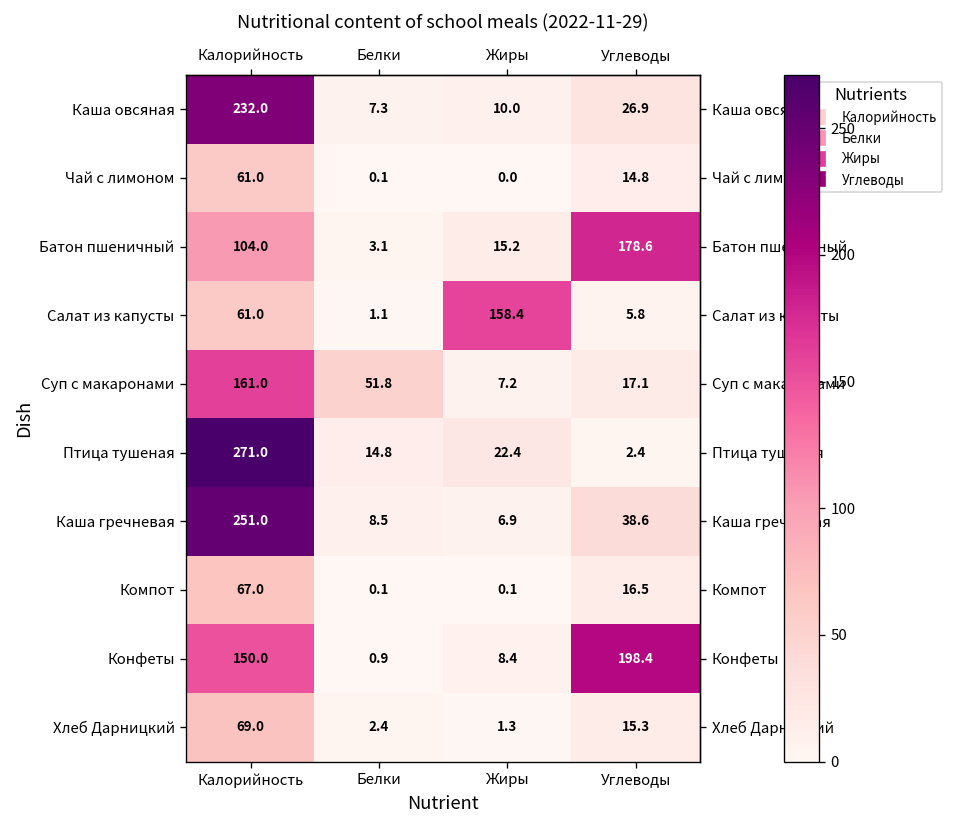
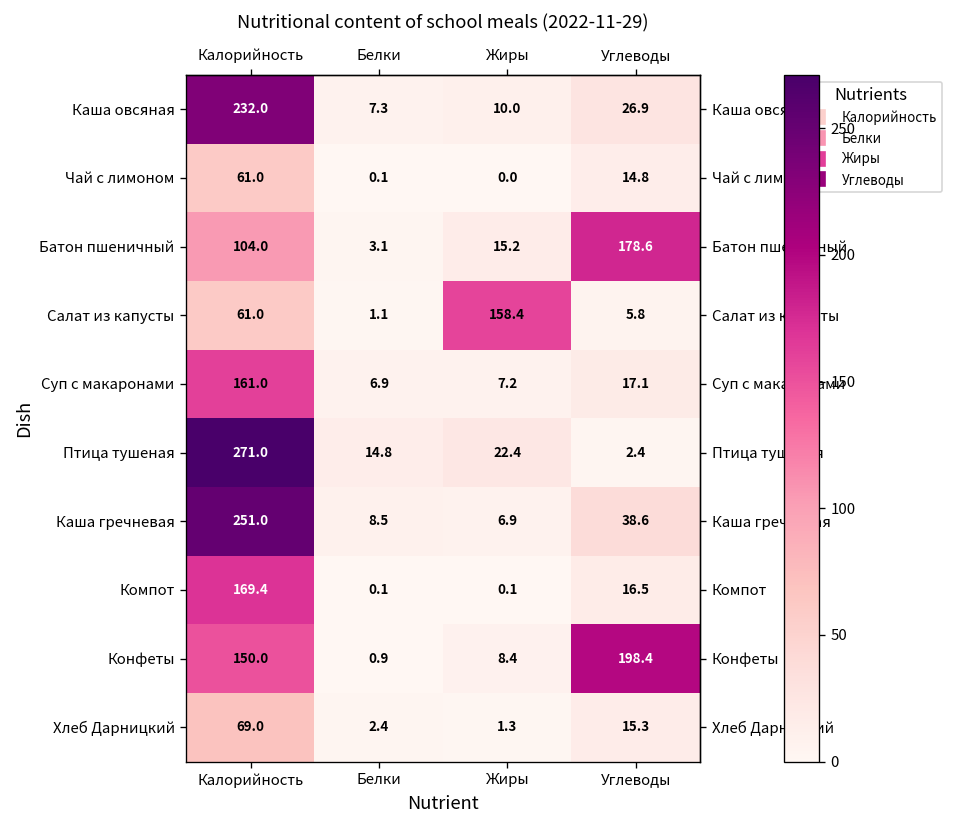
  {
    "Каша овсяная": {
      "Калорийность": 232.0,
      "Белки": 7.3,
      "Жиры": 10.0,
      "Углеводы": 26.9
    },
    "Чай с лимоном": {
      "Калорийность": 61.0,
      "Белки": 0.1,
      "Жиры": 0.0,
      "Углеводы": 14.8
    },
    "Батон пшеничный": {
      "Калорийность": 104.0,
      "Белки": 3.1,
      "Жиры": 15.2,
      "Углеводы": 178.6
    },
    "Салат из капусты": {
      "Калорийность": 61.0,
      "Белки": 1.1,
      "Жиры": 158.4,
      "Углеводы": 5.8
    },
    "Суп с макаронами": {
      "Калорийность": 161.0,
-     "Белки": 51.8,
+     "Белки": 6.9,
      "Жиры": 7.2,
      "Углеводы": 17.1
    },
    "Птица тушеная": {
      "Калорийность": 271.0,
      "Белки": 14.8,
      "Жиры": 22.4,
      "Углеводы": 2.4
    },
    "Каша гречневая": {
      "Калорийность": 251.0,
      "Белки": 8.5,
      "Жиры": 6.9,
      "Углеводы": 38.6
    },
    "Компот": {
-     "Калорийность": 67.0,
+     "Калорийность": 169.4,
      "Белки": 0.1,
      "Жиры": 0.1,
      "Углеводы": 16.5
    },
    "Конфеты": {
      "Калорийность": 150.0,
      "Белки": 0.9,
      "Жиры": 8.4,
      "Углеводы": 198.4
    },
    "Хлеб Дарницкий": {
      "Калорийность": 69.0,
      "Белки": 2.4,
      "Жиры": 1.3,
      "Углеводы": 15.3
    }
  }
